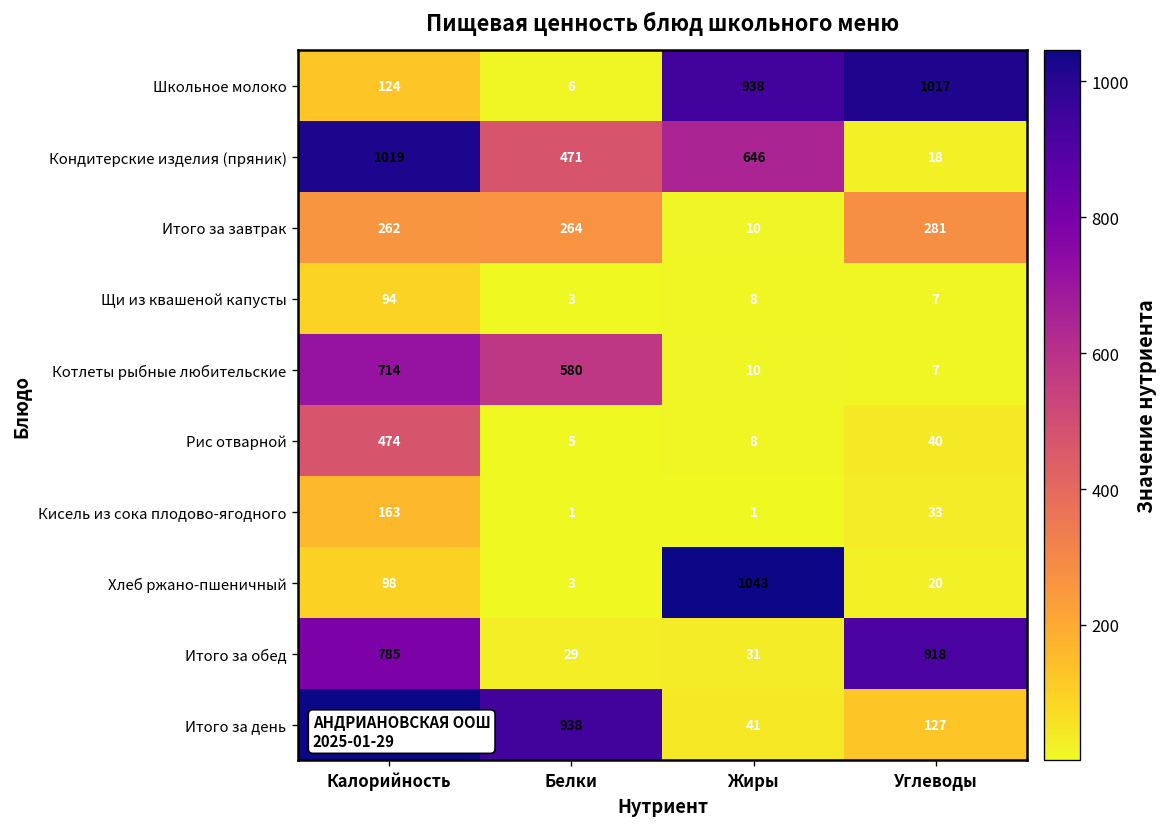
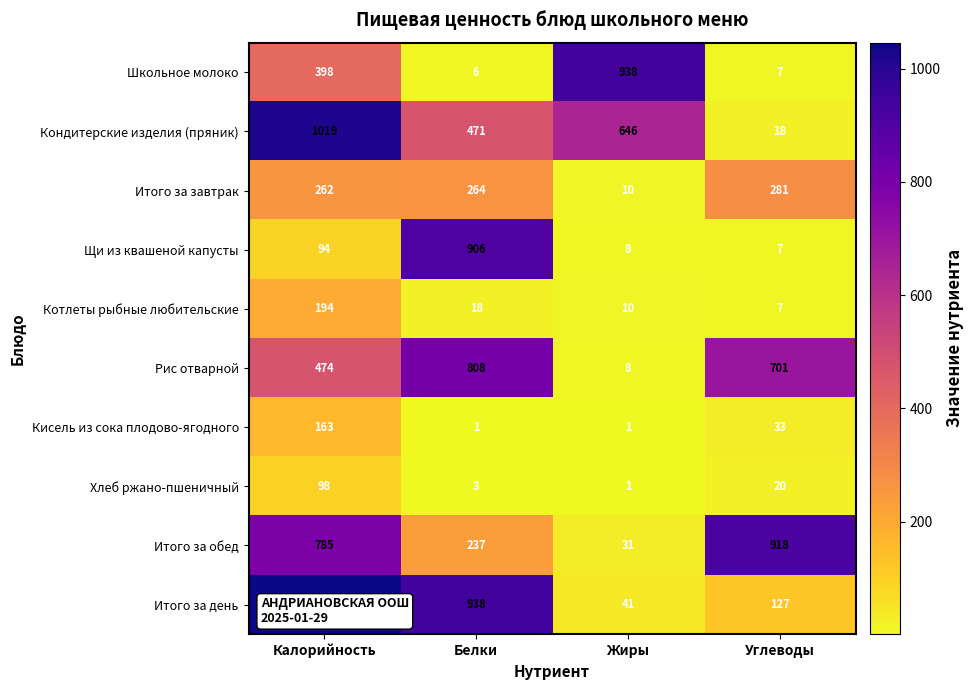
  {
    "Школьное молоко": {
-     "Калорийность": 124,
+     "Калорийность": 398,
      "Белки": 6,
      "Жиры": 938,
-     "Углеводы": 1017
+     "Углеводы": 7
    },
    "Кондитерские изделия (пряник)": {
      "Калорийность": 1019,
      "Белки": 471,
      "Жиры": 646,
      "Углеводы": 18
    },
    "Итого за завтрак": {
      "Калорийность": 262,
      "Белки": 264,
      "Жиры": 10,
      "Углеводы": 281
    },
    "Щи из квашеной капусты": {
      "Калорийность": 94,
-     "Белки": 3,
+     "Белки": 906,
      "Жиры": 8,
      "Углеводы": 7
    },
    "Котлеты рыбные любительские": {
-     "Калорийность": 714,
-     "Белки": 580,
+     "Калорийность": 194,
+     "Белки": 18,
      "Жиры": 10,
      "Углеводы": 7
    },
    "Рис отварной": {
      "Калорийность": 474,
-     "Белки": 5,
+     "Белки": 808,
      "Жиры": 8,
-     "Углеводы": 40
+     "Углеводы": 701
    },
    "Кисель из сока плодово-ягодного": {
      "Калорийность": 163,
      "Белки": 1,
      "Жиры": 1,
      "Углеводы": 33
    },
    "Хлеб ржано-пшеничный": {
      "Калорийность": 98,
      "Белки": 3,
-     "Жиры": 1043,
+     "Жиры": 1,
      "Углеводы": 20
    },
    "Итого за обед": {
      "Калорийность": 785,
-     "Белки": 29,
+     "Белки": 237,
      "Жиры": 31,
      "Углеводы": 918
    },
    "Итого за день": {
      "Белки": 938,
      "Жиры": 41,
      "Углеводы": 127
    }
  }
